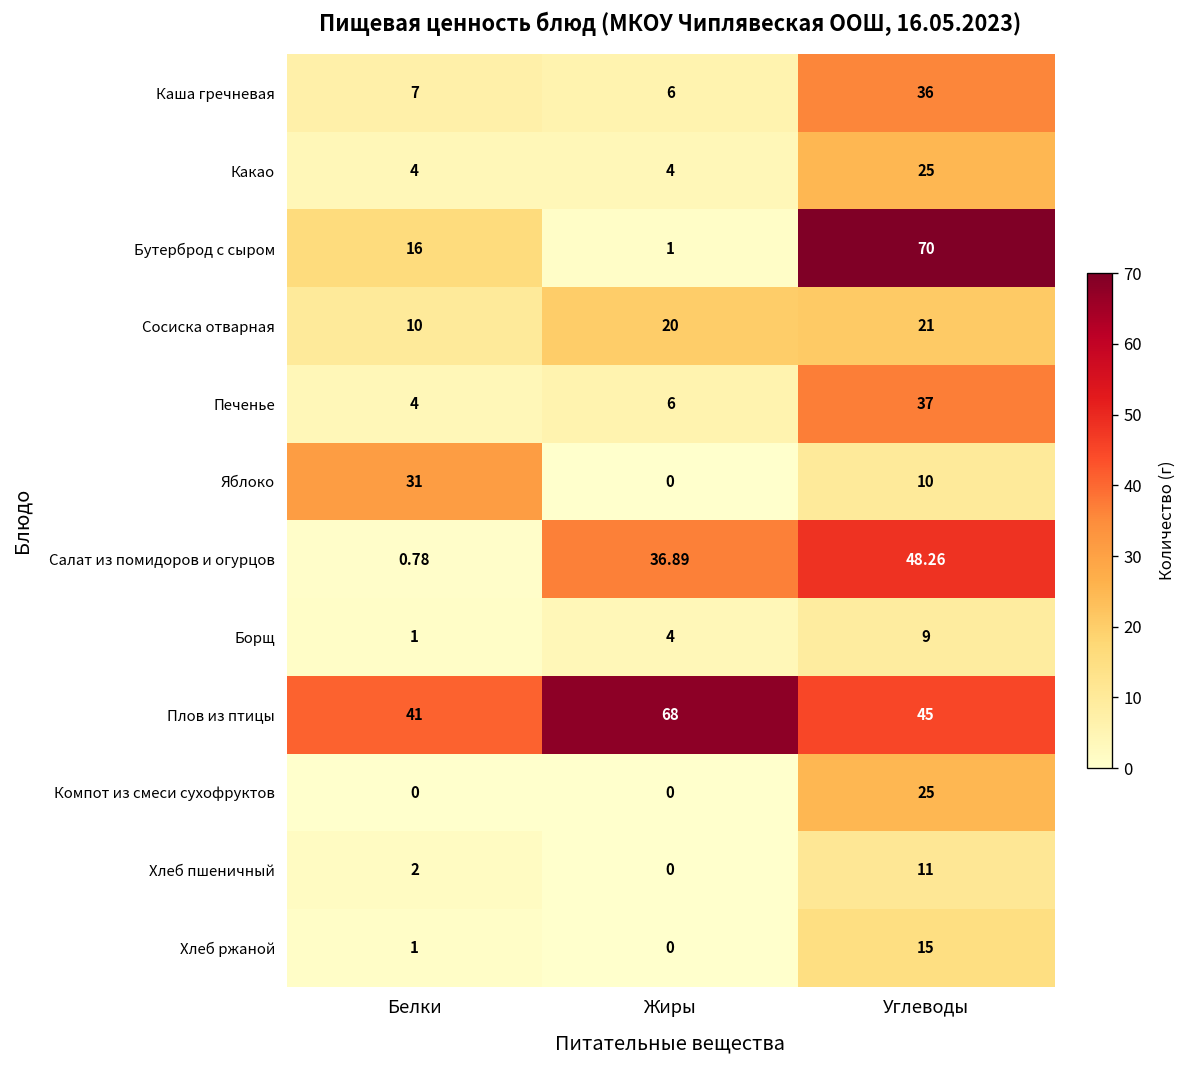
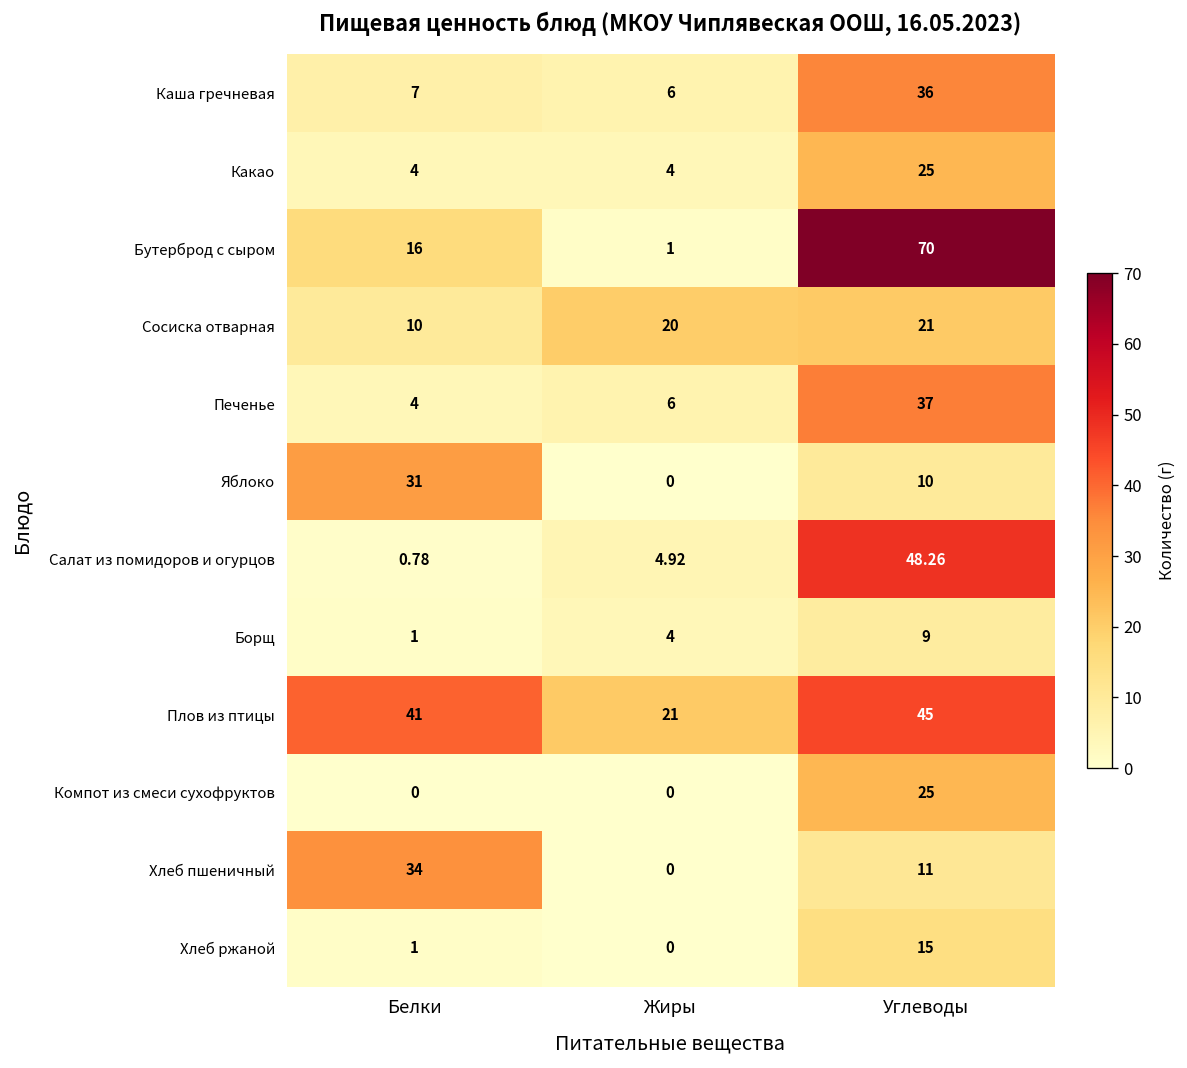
  {
    "Каша гречневая": {
      "Белки": 7,
      "Жиры": 6,
      "Углеводы": 36
    },
    "Какао": {
      "Белки": 4,
      "Жиры": 4,
      "Углеводы": 25
    },
    "Бутерброд с сыром": {
      "Белки": 16,
      "Жиры": 1,
      "Углеводы": 70
    },
    "Сосиска отварная": {
      "Белки": 10,
      "Жиры": 20,
      "Углеводы": 21
    },
    "Печенье": {
      "Белки": 4,
      "Жиры": 6,
      "Углеводы": 37
    },
    "Яблоко": {
      "Белки": 31,
      "Жиры": 0,
      "Углеводы": 10
    },
    "Салат из помидоров и огурцов": {
      "Белки": 0.78,
-     "Жиры": 36.89,
+     "Жиры": 4.92,
      "Углеводы": 48.26
    },
    "Борщ": {
      "Белки": 1,
      "Жиры": 4,
      "Углеводы": 9
    },
    "Плов из птицы": {
      "Белки": 41,
-     "Жиры": 68,
+     "Жиры": 21,
      "Углеводы": 45
    },
    "Компот из смеси сухофруктов": {
      "Белки": 0,
      "Жиры": 0,
      "Углеводы": 25
    },
    "Хлеб пшеничный": {
-     "Белки": 2,
+     "Белки": 34,
      "Жиры": 0,
      "Углеводы": 11
    },
    "Хлеб ржаной": {
      "Белки": 1,
      "Жиры": 0,
      "Углеводы": 15
    }
  }
